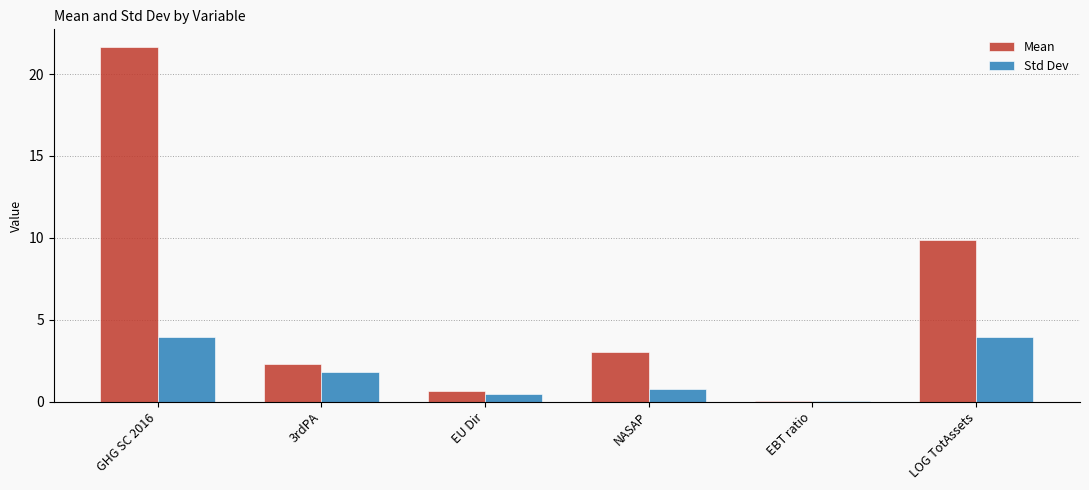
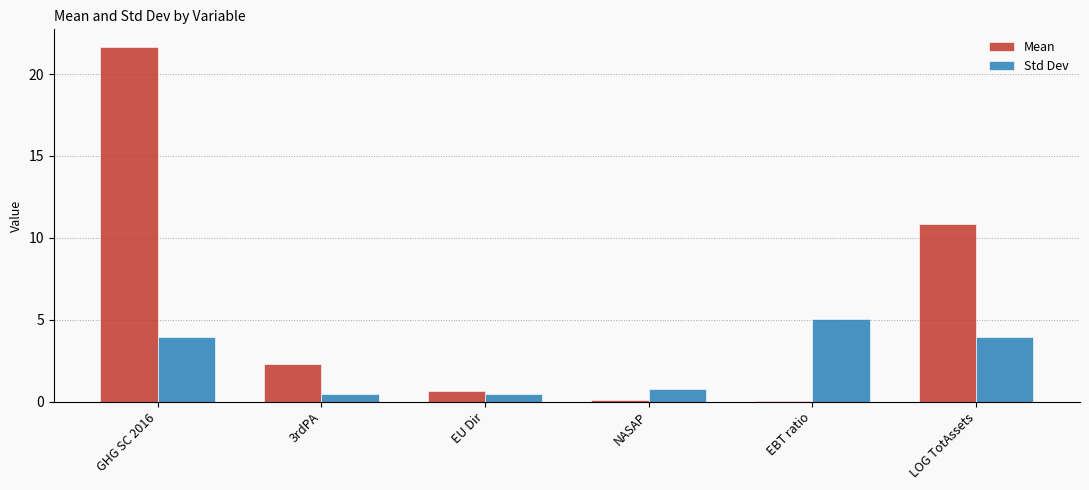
  {
    "Mean": {
      "GHG SC 2016": 21.7,
      "3rdPA": 2.3,
      "EU Dir": 0.7,
-     "NASAP": 3.0,
-     "LOG TotAssets": 9.9
+     "NASAP": 0.1,
+     "LOG TotAssets": 10.9
    },
    "Std Dev": {
      "GHG SC 2016": 4.0,
-     "3rdPA": 1.8,
+     "3rdPA": 0.5,
      "EU Dir": 0.5,
      "NASAP": 0.8,
-     "EBT ratio": 0.0,
+     "EBT ratio": 5.0,
      "LOG TotAssets": 4.0
    }
  }
